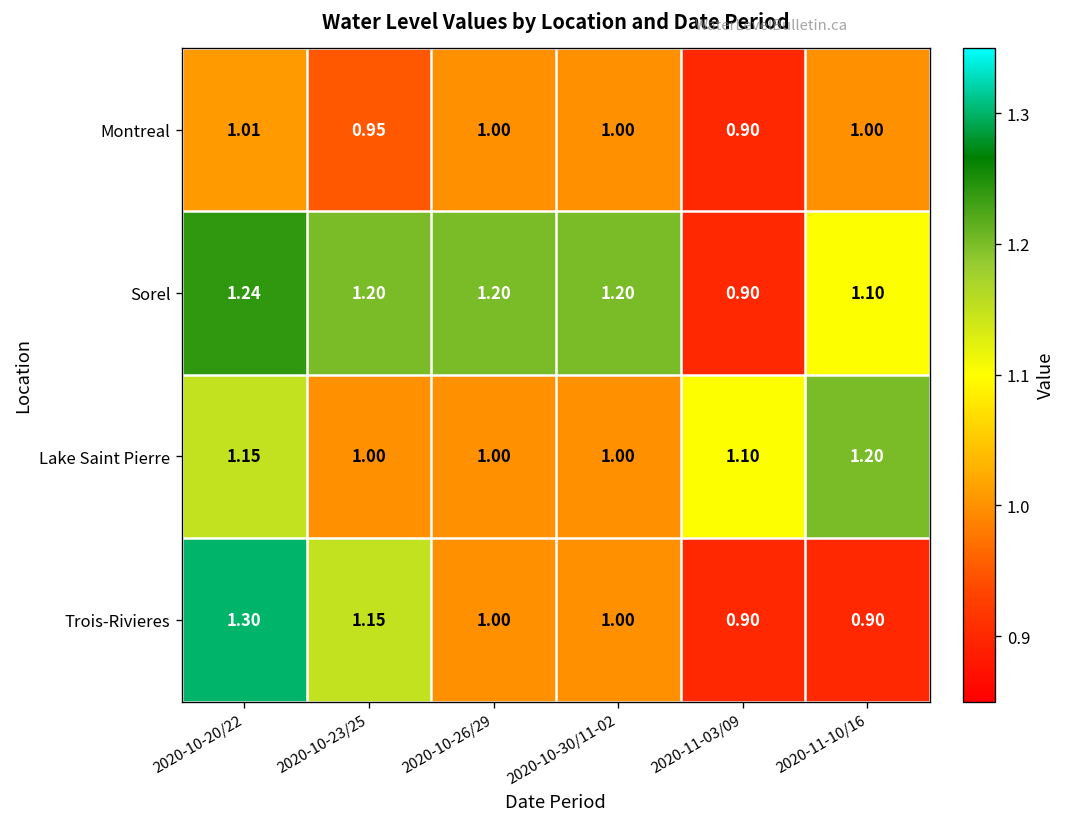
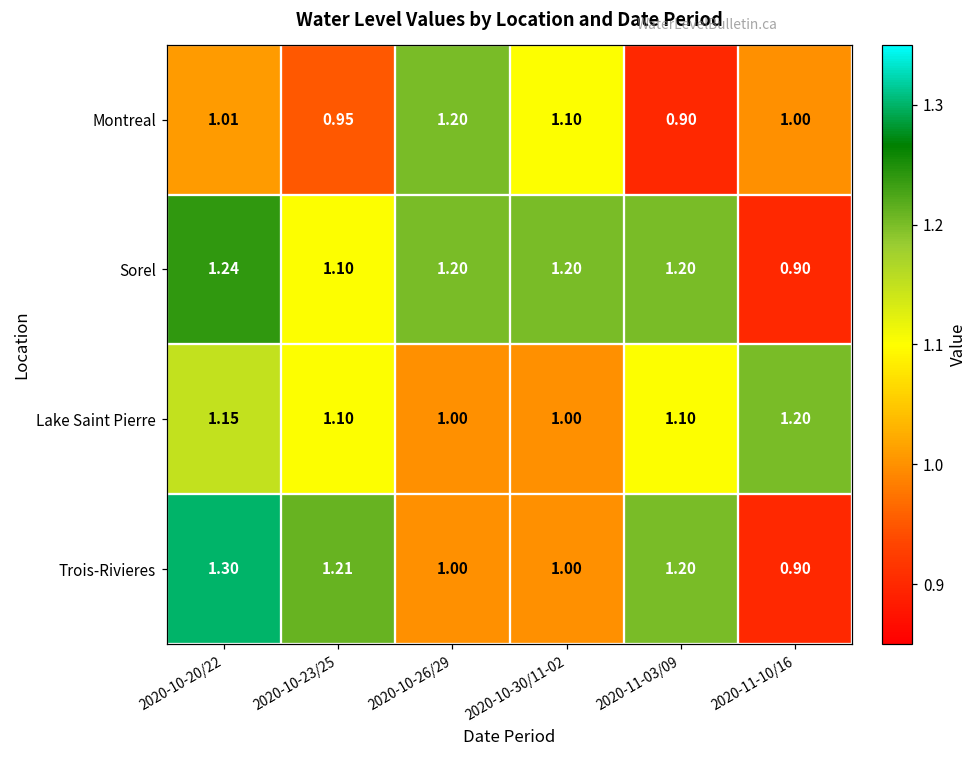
  {
    "Montreal": {
      "2020-10-20/22": 1.01,
      "2020-10-23/25": 0.95,
-     "2020-10-26/29": 1.00,
-     "2020-10-30/11-02": 1.00,
+     "2020-10-26/29": 1.20,
+     "2020-10-30/11-02": 1.10,
      "2020-11-03/09": 0.90,
      "2020-11-10/16": 1.00
    },
    "Sorel": {
      "2020-10-20/22": 1.24,
-     "2020-10-23/25": 1.20,
+     "2020-10-23/25": 1.10,
      "2020-10-26/29": 1.20,
      "2020-10-30/11-02": 1.20,
-     "2020-11-03/09": 0.90,
-     "2020-11-10/16": 1.10
+     "2020-11-03/09": 1.20,
+     "2020-11-10/16": 0.90
    },
    "Lake Saint Pierre": {
      "2020-10-20/22": 1.15,
-     "2020-10-23/25": 1.00,
+     "2020-10-23/25": 1.10,
      "2020-10-26/29": 1.00,
      "2020-10-30/11-02": 1.00,
      "2020-11-03/09": 1.10,
      "2020-11-10/16": 1.20
    },
    "Trois-Rivieres": {
      "2020-10-20/22": 1.30,
-     "2020-10-23/25": 1.15,
+     "2020-10-23/25": 1.21,
      "2020-10-26/29": 1.00,
      "2020-10-30/11-02": 1.00,
-     "2020-11-03/09": 0.90,
+     "2020-11-03/09": 1.20,
      "2020-11-10/16": 0.90
    }
  }
